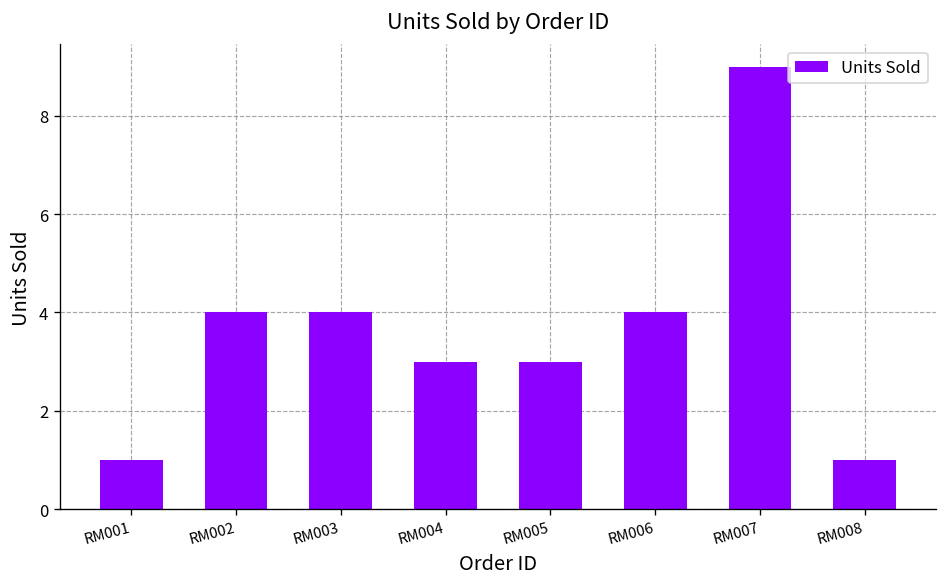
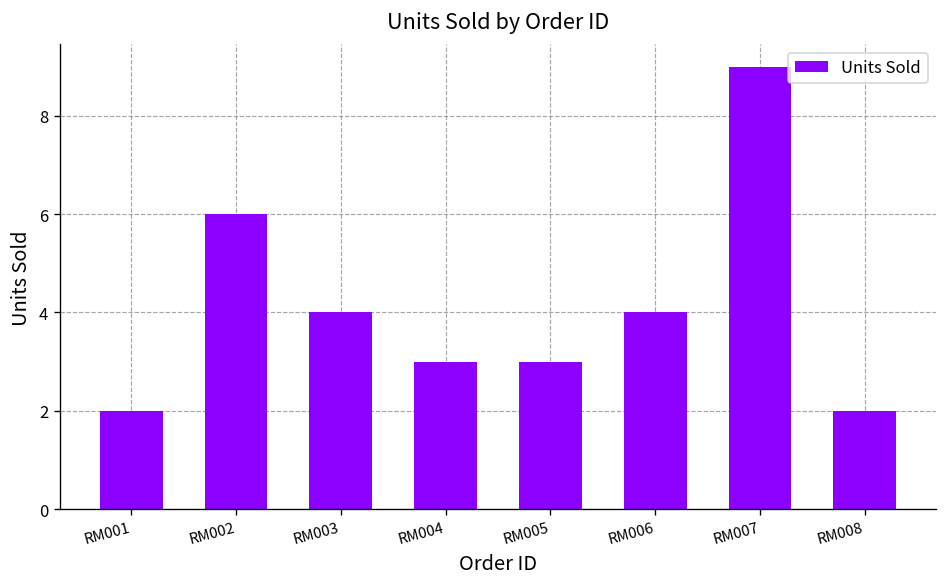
  {
-   "RM001": 1,
-   "RM002": 4,
+   "RM001": 2,
+   "RM002": 6,
    "RM003": 4,
    "RM004": 3,
    "RM005": 3,
    "RM006": 4,
    "RM007": 9,
-   "RM008": 1
+   "RM008": 2
  }
